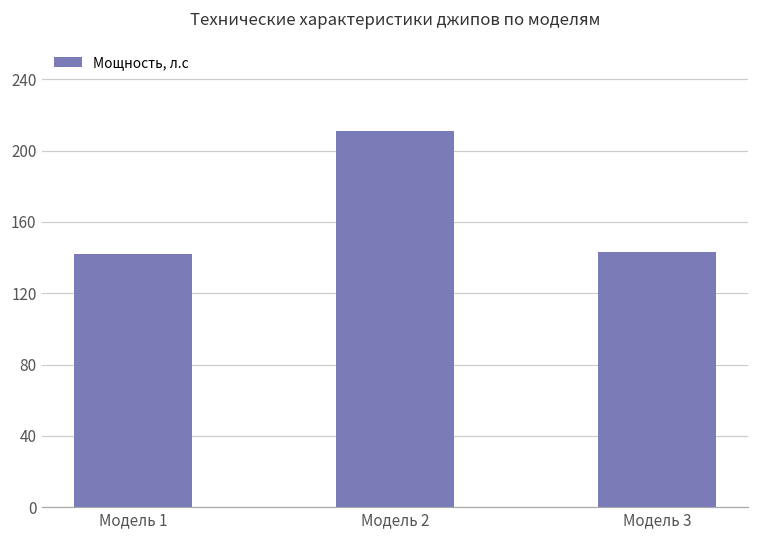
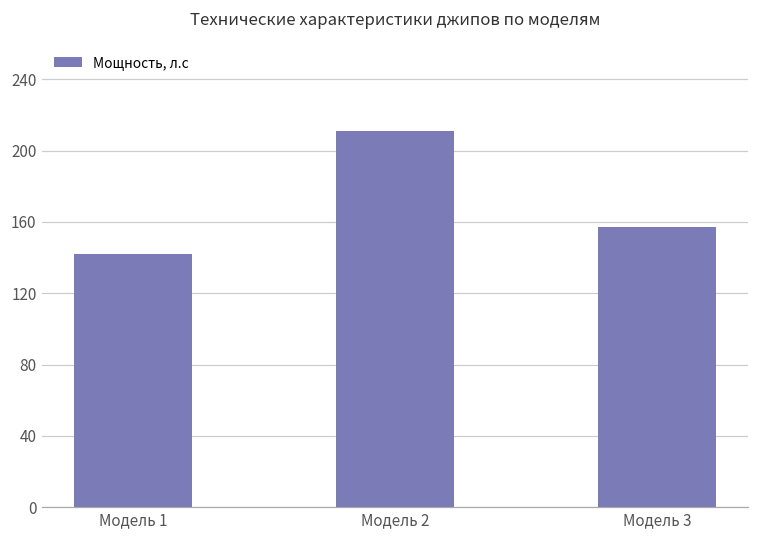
  {
    "Модель 1": 142,
    "Модель 2": 211,
-   "Модель 3": 143
+   "Модель 3": 157
  }
